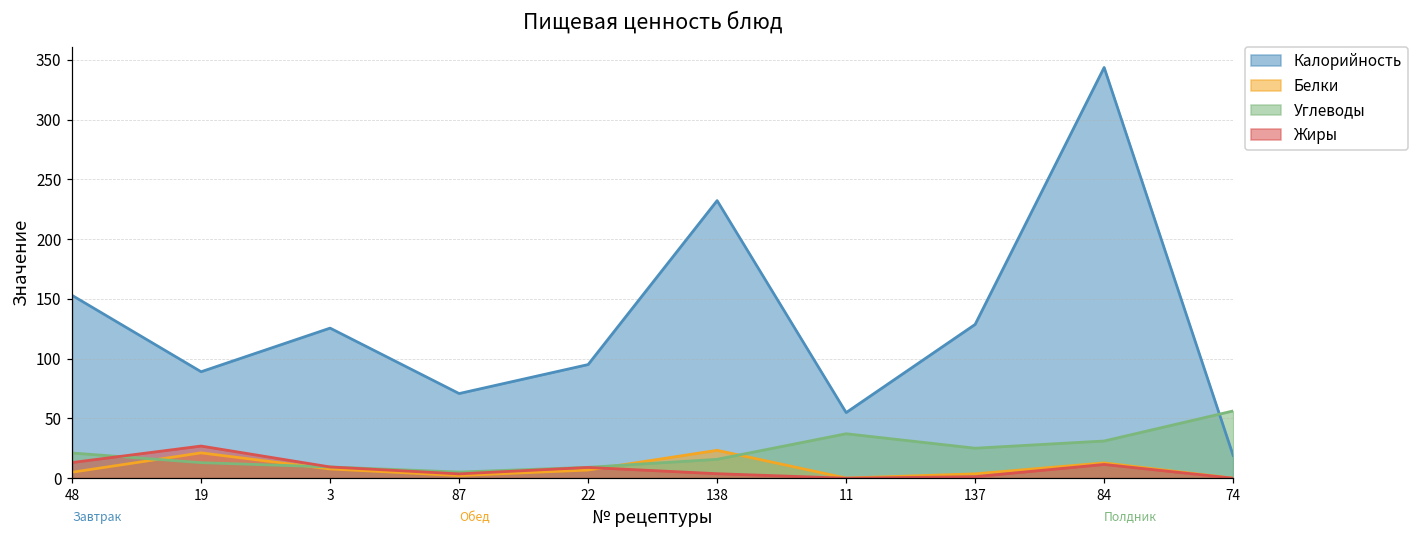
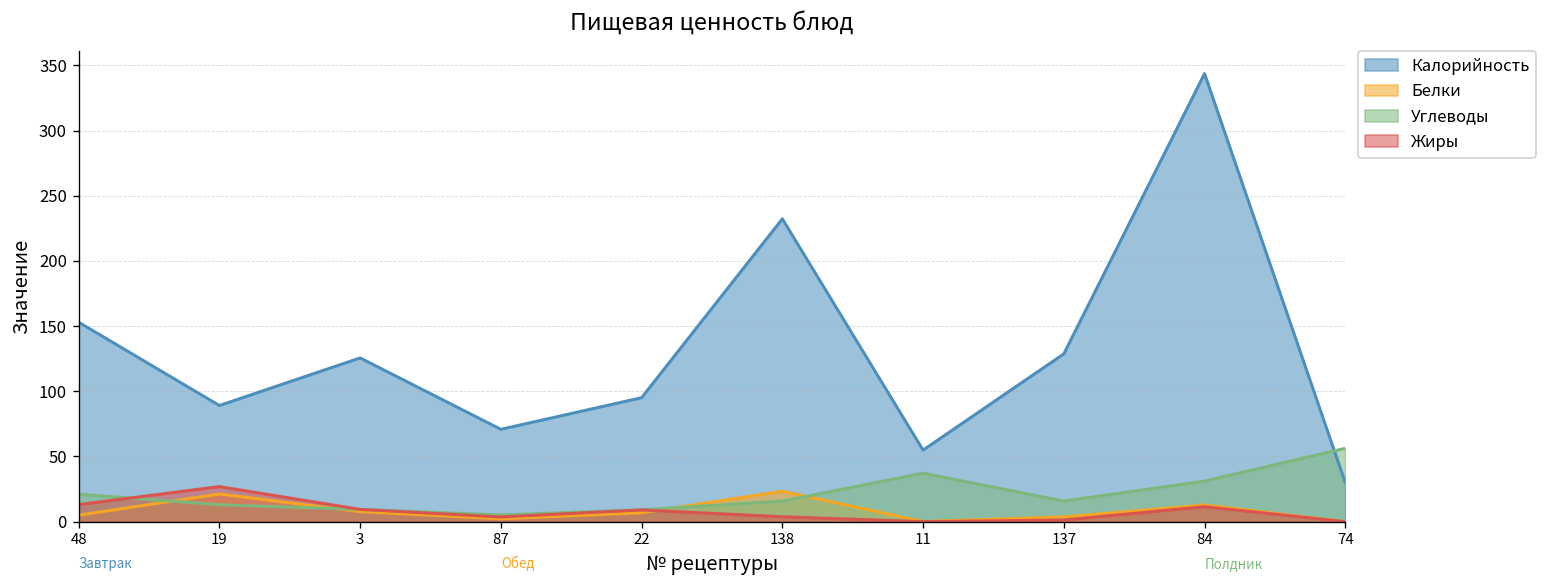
  {
    "Калорийность": {
      "48": 153,
      "19": 89,
      "3": 126,
      "87": 71,
      "22": 95,
      "138": 232,
      "11": 55,
      "137": 129,
      "84": 344,
-     "74": 19
+     "74": 30
    },
    "Белки": {
      "48": 5,
      "19": 21,
      "138": 23
    },
    "Углеводы": {
      "48": 21,
      "19": 13,
      "138": 16,
      "11": 37,
-     "137": 25,
+     "137": 16,
      "84": 31,
      "74": 56
    },
    "Жиры": {
      "48": 13,
      "19": 27,
      "138": 4
    }
  }
